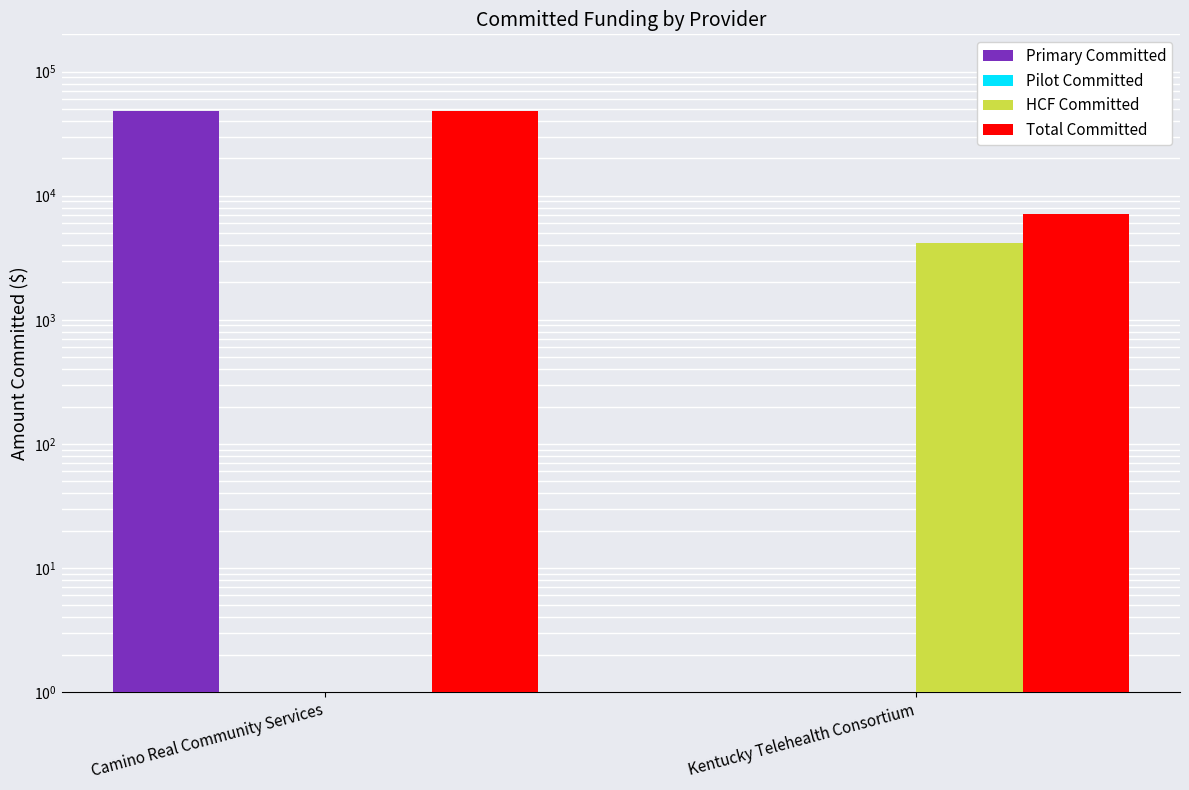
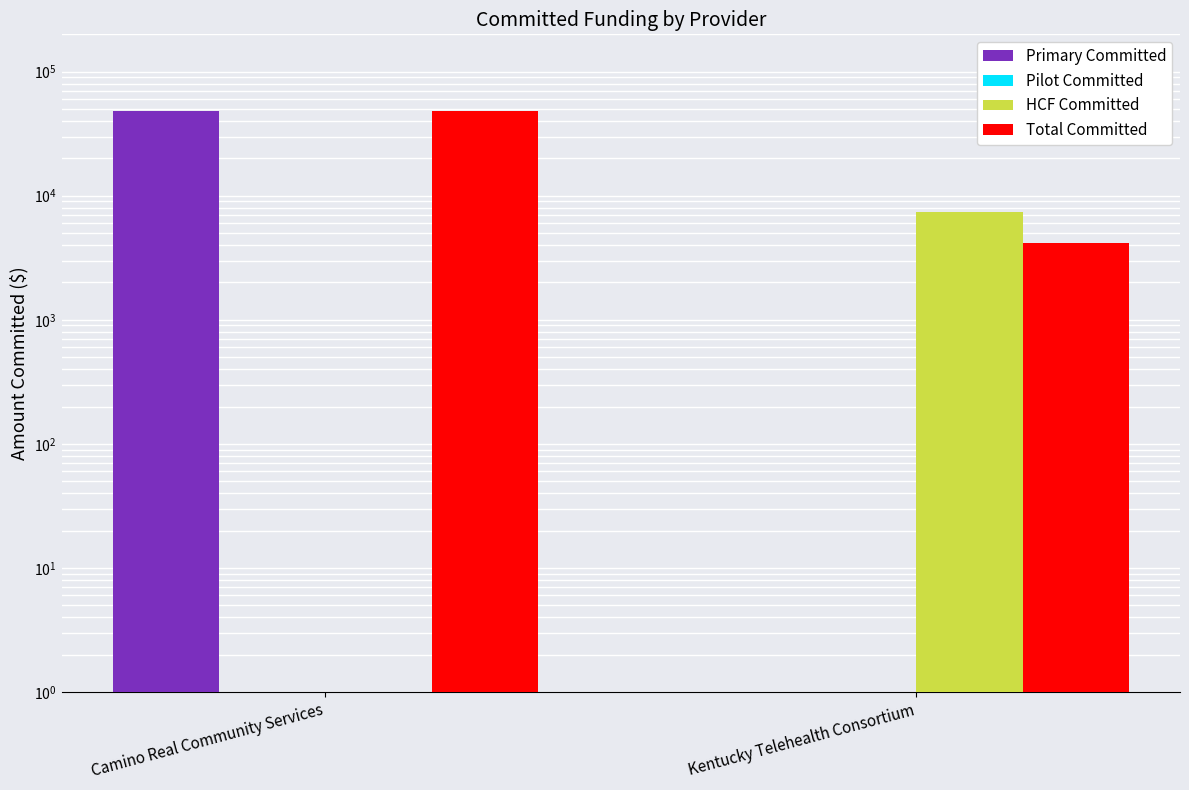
  {
    "Primary Committed": {
      "Camino Real Community Services": 48000
    },
    "HCF Committed": {
-     "Kentucky Telehealth Consortium": 4100
+     "Kentucky Telehealth Consortium": 7000
    },
    "Total Committed": {
      "Camino Real Community Services": 48000,
-     "Kentucky Telehealth Consortium": 7000
+     "Kentucky Telehealth Consortium": 4100
    }
  }
